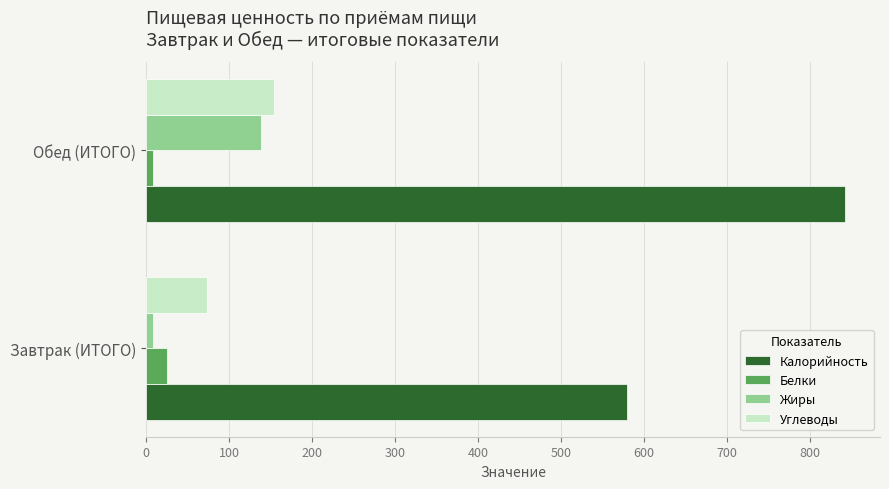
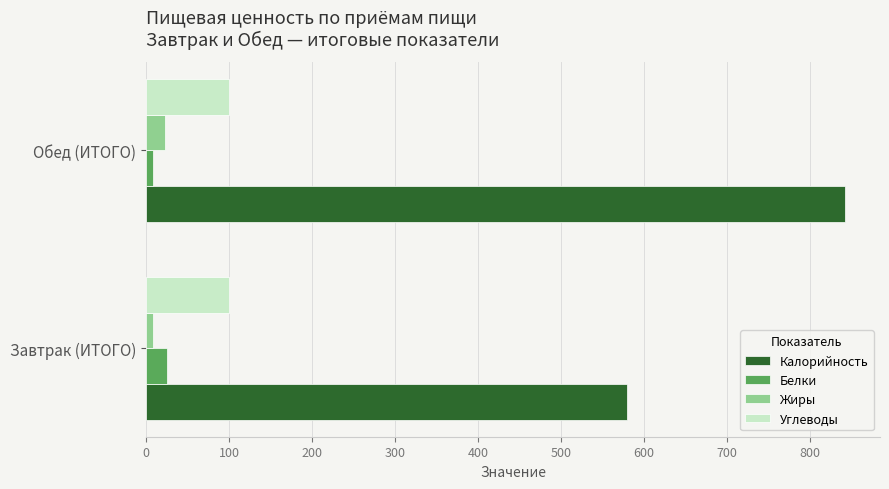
  {
    "Калорийность": {
      "Обед (ИТОГО)": 840,
      "Завтрак (ИТОГО)": 580
    },
    "Белки": {
      "Обед (ИТОГО)": 10,
      "Завтрак (ИТОГО)": 30
    },
    "Жиры": {
-     "Обед (ИТОГО)": 140,
+     "Обед (ИТОГО)": 20,
      "Завтрак (ИТОГО)": 10
    },
    "Углеводы": {
-     "Обед (ИТОГО)": 150,
-     "Завтрак (ИТОГО)": 70
+     "Обед (ИТОГО)": 100,
+     "Завтрак (ИТОГО)": 100
    }
  }
